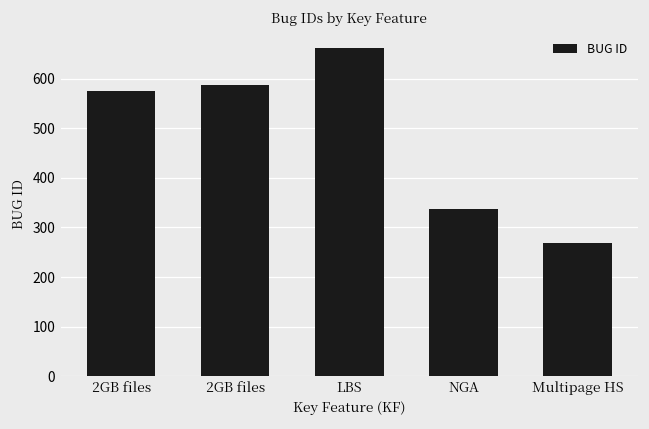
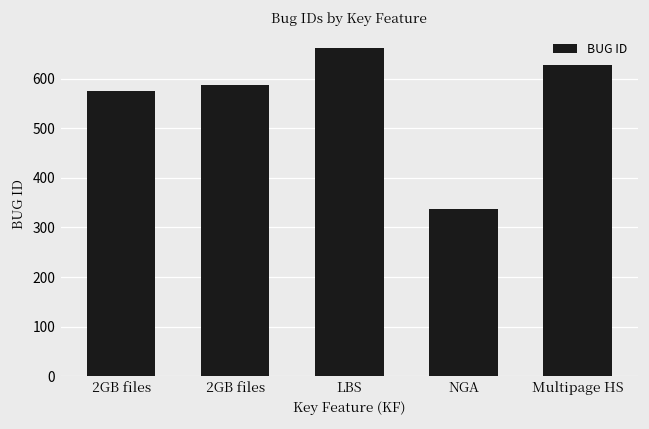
  {
    "LBS": 660,
    "NGA": 340,
-   "Multipage HS": 270
+   "Multipage HS": 630
  }
